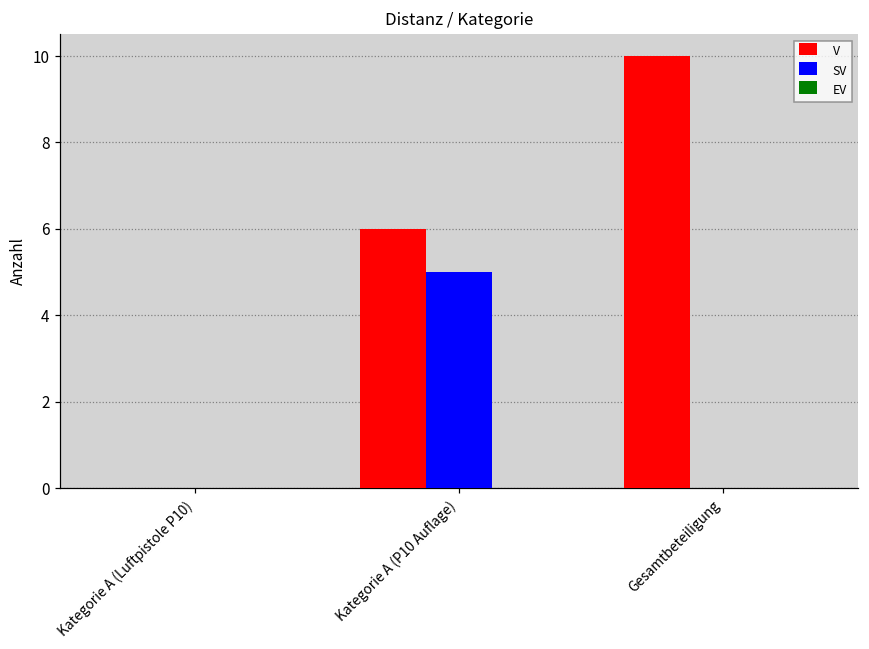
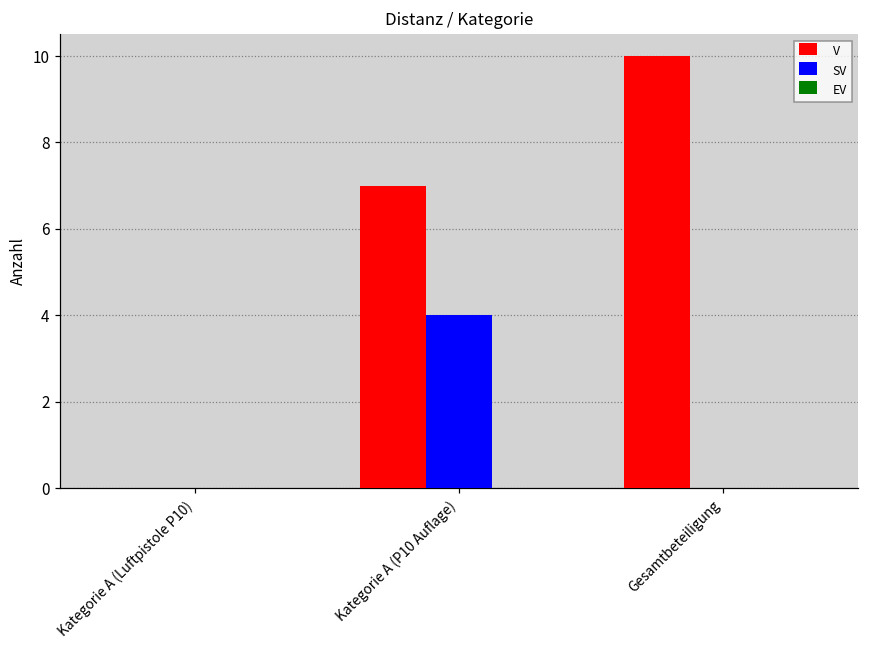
  {
    "V": {
      "Kategorie A (Luftpistole P10)": 0,
-     "Kategorie A (P10 Auflage)": 6,
+     "Kategorie A (P10 Auflage)": 7,
      "Gesamtbeteiligung": 10
    },
    "SV": {
      "Kategorie A (Luftpistole P10)": 0,
-     "Kategorie A (P10 Auflage)": 5,
+     "Kategorie A (P10 Auflage)": 4,
      "Gesamtbeteiligung": 0
    },
    "EV": {
      "Kategorie A (Luftpistole P10)": 0,
      "Kategorie A (P10 Auflage)": 0,
      "Gesamtbeteiligung": 0
    }
  }
